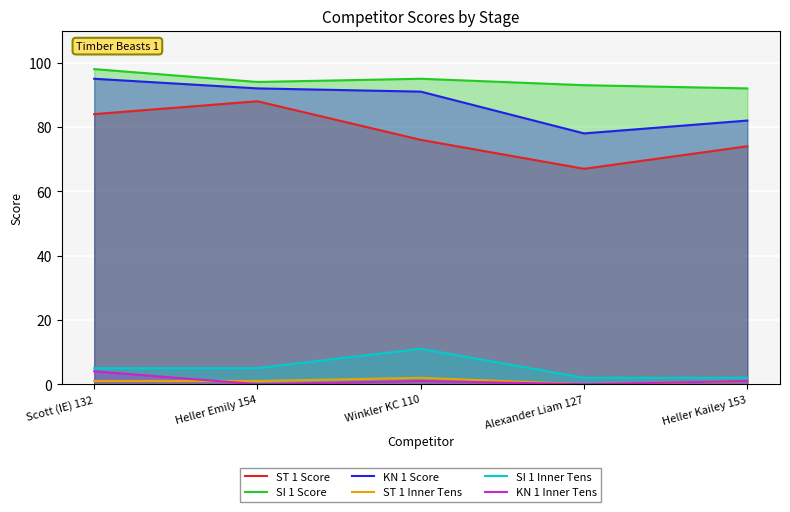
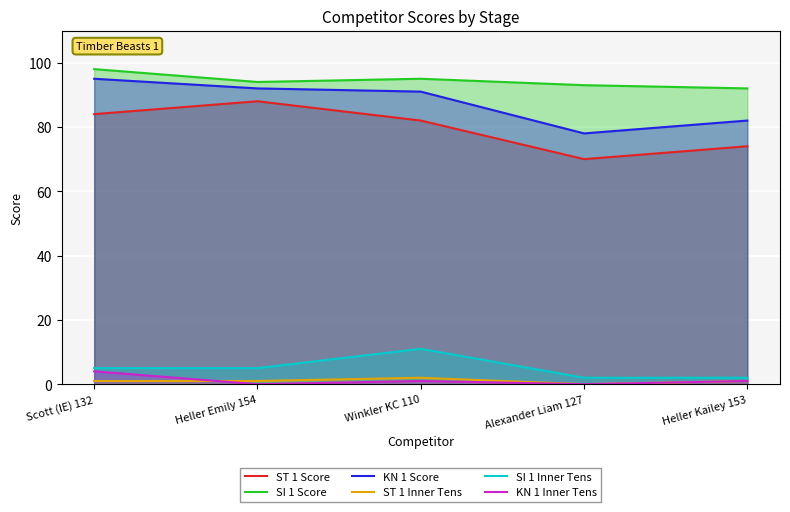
  {
    "ST 1 Score": {
      "Scott (IE) 132": 84,
      "Heller Emily 154": 88,
-     "Winkler KC 110": 76,
-     "Alexander Liam 127": 67,
+     "Winkler KC 110": 82,
+     "Alexander Liam 127": 70,
      "Heller Kailey 153": 74
    },
    "SI 1 Score": {
      "Heller Emily 154": 94,
      "Winkler KC 110": 95,
      "Alexander Liam 127": 93,
      "Heller Kailey 153": 92
    },
    "KN 1 Score": {
      "Scott (IE) 132": 95,
      "Heller Emily 154": 92,
      "Winkler KC 110": 91,
      "Alexander Liam 127": 78,
      "Heller Kailey 153": 82
    },
    "ST 1 Inner Tens": {
      "Scott (IE) 132": 1,
      "Heller Emily 154": 1,
      "Winkler KC 110": 2
    },
    "SI 1 Inner Tens": {
      "Scott (IE) 132": 5,
      "Heller Emily 154": 5,
      "Winkler KC 110": 11,
      "Alexander Liam 127": 2,
      "Heller Kailey 153": 2
    },
    "KN 1 Inner Tens": {
      "Scott (IE) 132": 4,
      "Heller Emily 154": 0,
      "Winkler KC 110": 1
    }
  }
